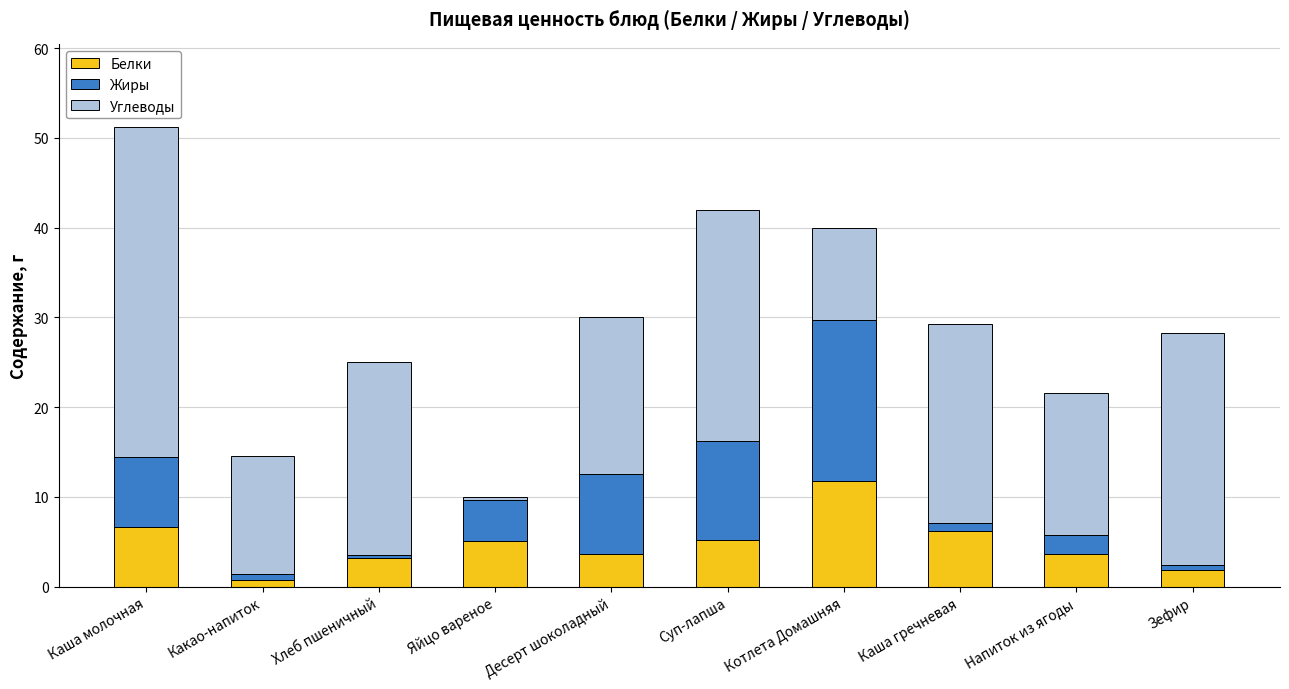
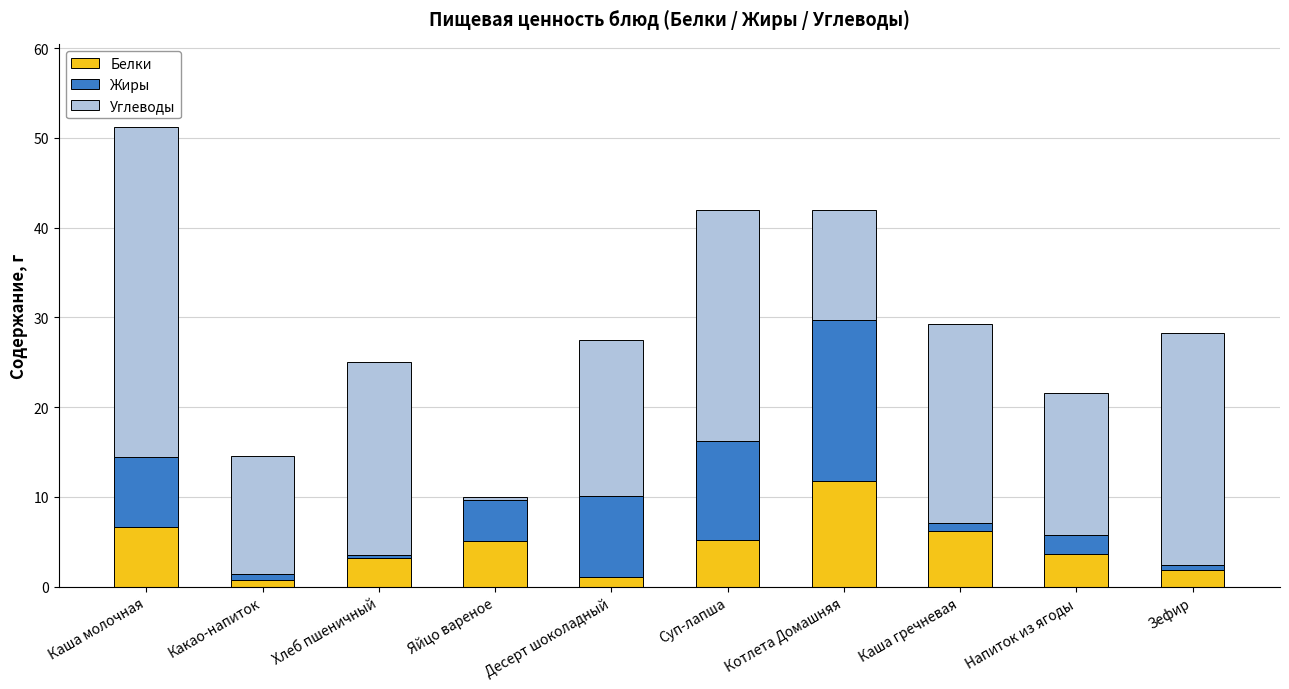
  {
    "Белки": {
      "Каша молочная": 7,
      "Какао-напиток": 1,
      "Хлеб пшеничный": 3,
      "Яйцо вареное": 5,
-     "Десерт шоколадный": 4,
+     "Десерт шоколадный": 1,
      "Суп-лапша": 5,
      "Котлета Домашняя": 12,
      "Каша гречневая": 6,
      "Напиток из ягоды": 4,
      "Зефир": 2
    },
    "Жиры": {
      "Каша молочная": 8,
      "Какао-напиток": 1,
      "Хлеб пшеничный": 0,
      "Яйцо вареное": 5,
      "Десерт шоколадный": 9,
      "Суп-лапша": 11,
      "Котлета Домашняя": 18,
      "Каша гречневая": 1,
      "Напиток из ягоды": 2,
      "Зефир": 1
    },
    "Углеводы": {
      "Каша молочная": 37,
      "Какао-напиток": 13,
      "Хлеб пшеничный": 21,
      "Яйцо вареное": 0,
      "Десерт шоколадный": 17,
      "Суп-лапша": 26,
-     "Котлета Домашняя": 10,
+     "Котлета Домашняя": 12,
      "Каша гречневая": 22,
      "Напиток из ягоды": 16,
      "Зефир": 26
    }
  }
